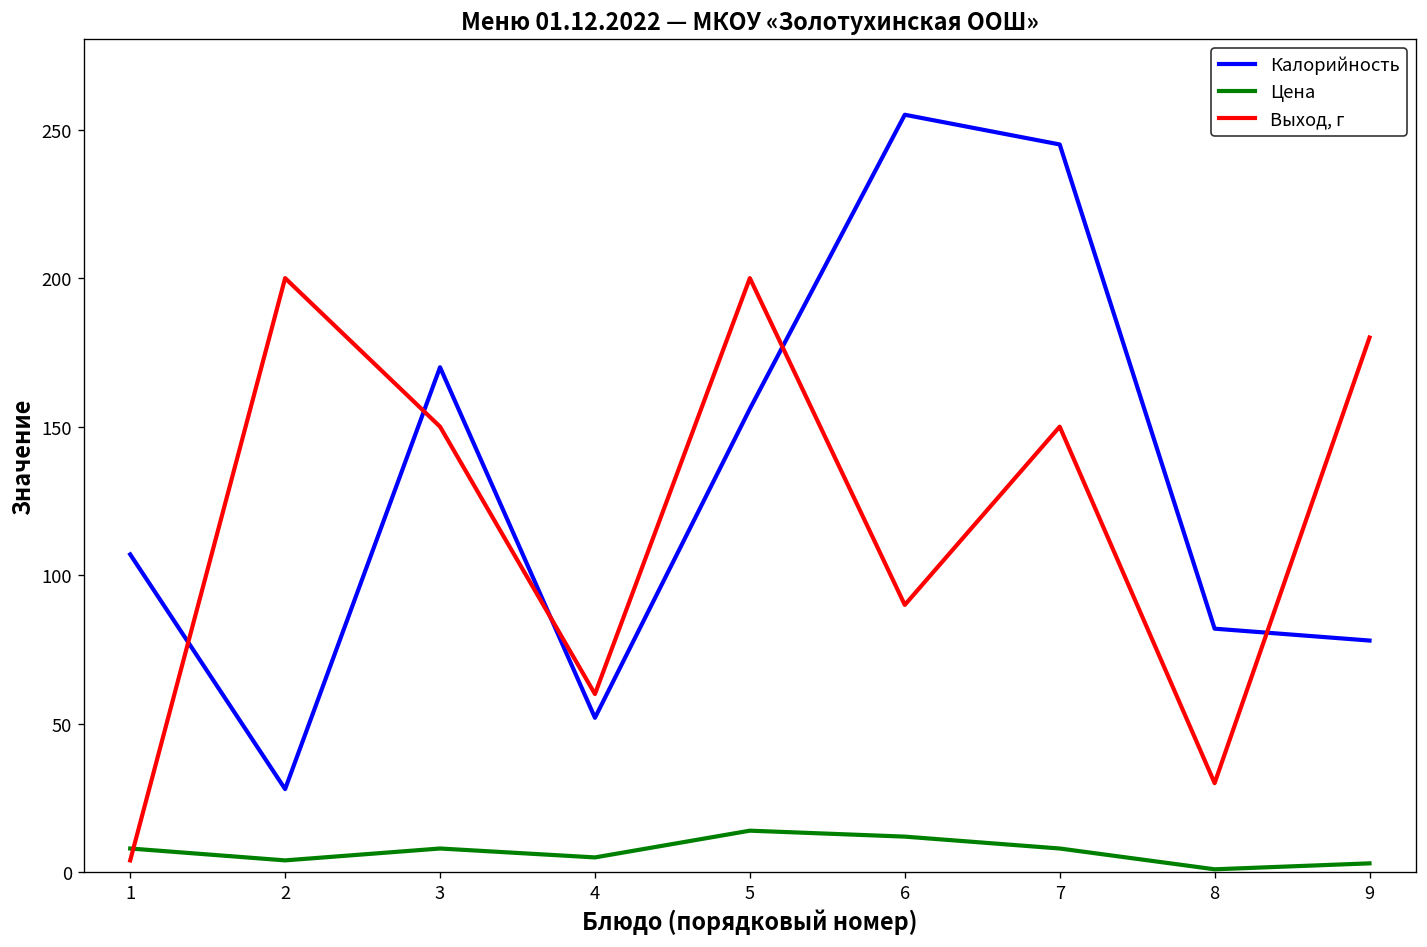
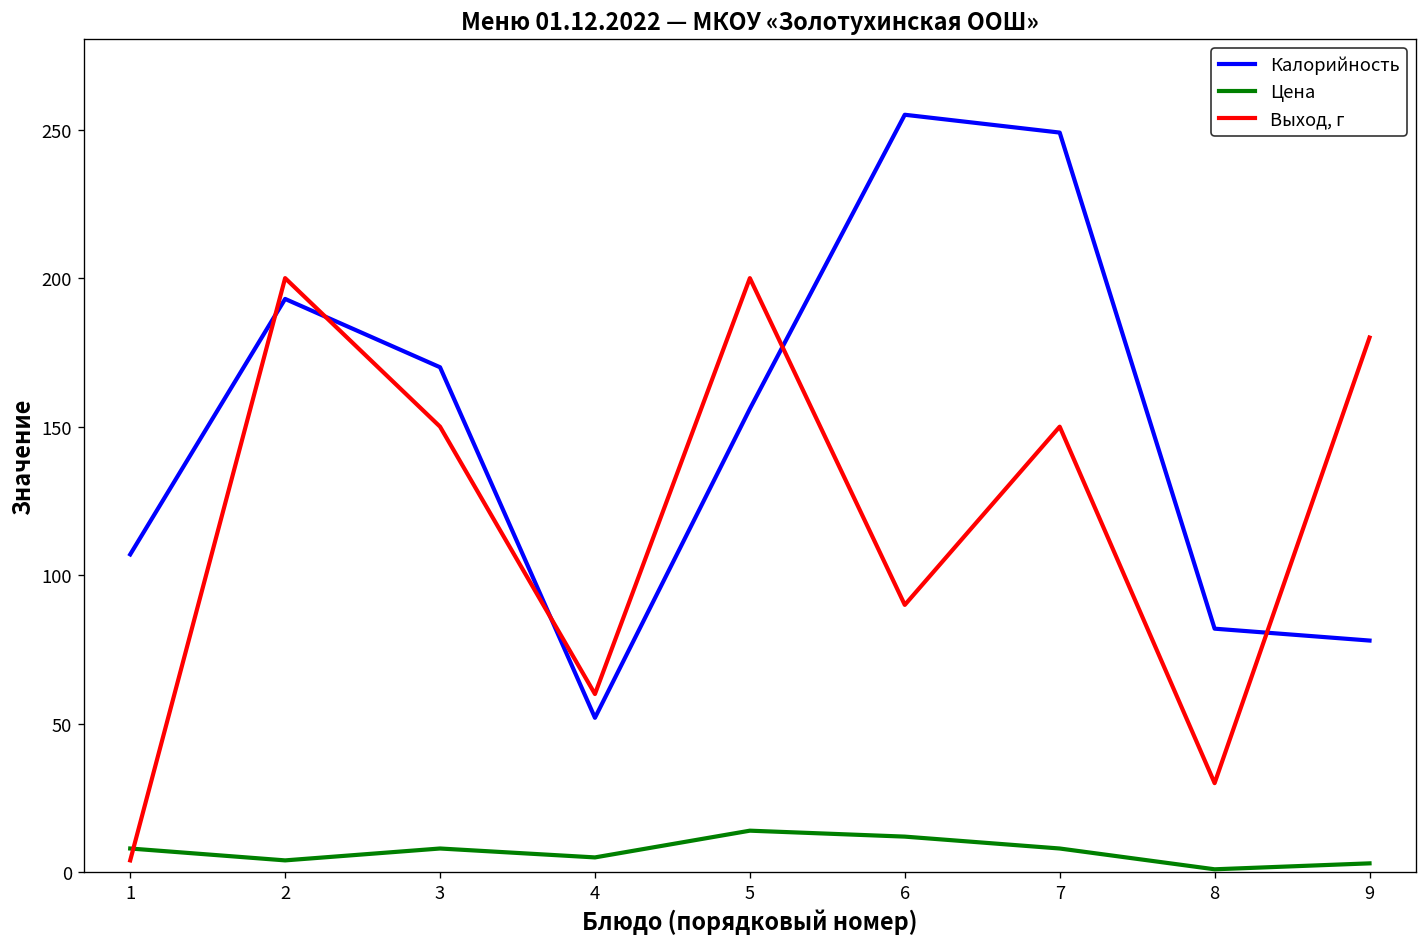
  {
    "Калорийность": {
      "1": 107,
-     "2": 28,
+     "2": 193,
      "3": 170,
      "4": 52,
      "5": 156,
      "6": 255,
-     "7": 245,
+     "7": 249,
      "8": 82,
      "9": 78
    },
    "Цена": {
      "1": 8,
      "2": 4,
      "3": 8,
      "4": 5,
      "5": 14,
      "6": 12,
      "7": 8,
      "8": 1,
      "9": 3
    },
    "Выход, г": {
      "1": 4,
      "2": 200,
      "3": 150,
      "4": 60,
      "5": 200,
      "6": 90,
      "7": 150,
      "8": 30,
      "9": 180
    }
  }
